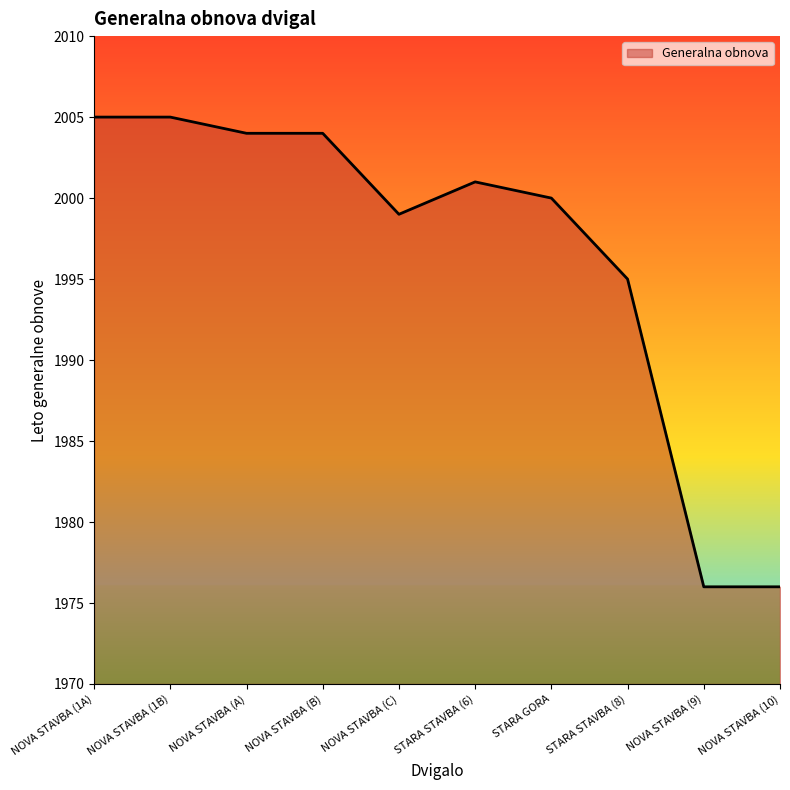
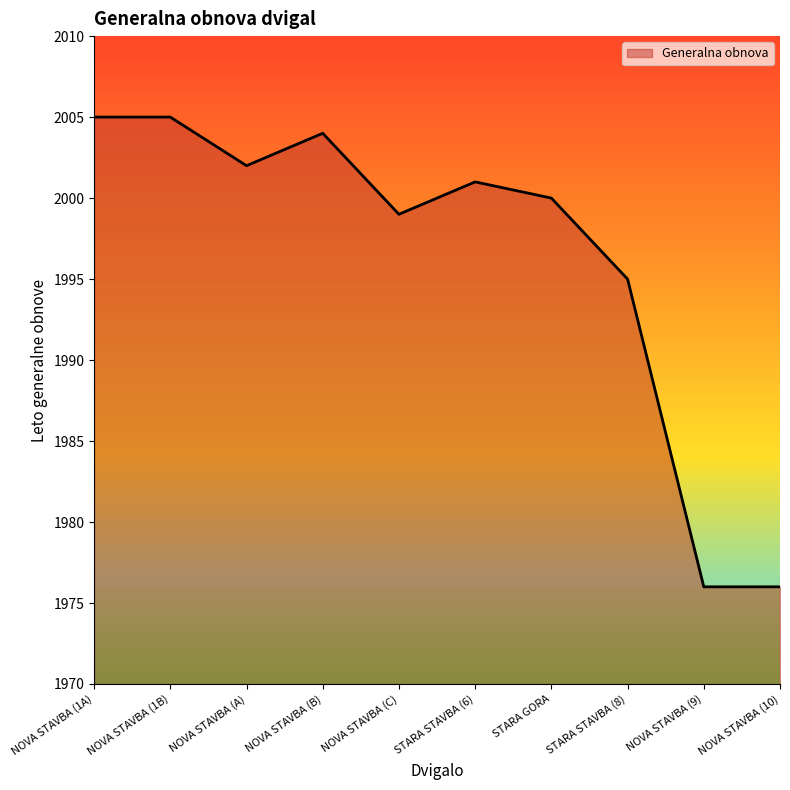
  {
    "NOVA STAVBA (1A)": 2005,
    "NOVA STAVBA (1B)": 2005,
-   "NOVA STAVBA (A)": 2004,
+   "NOVA STAVBA (A)": 2002,
    "NOVA STAVBA (B)": 2004,
    "NOVA STAVBA (C)": 1999,
    "STARA STAVBA (6)": 2001,
    "STARA GORA": 2000,
    "STARA STAVBA (8)": 1995,
    "NOVA STAVBA (9)": 1976,
    "NOVA STAVBA (10)": 1976
  }
